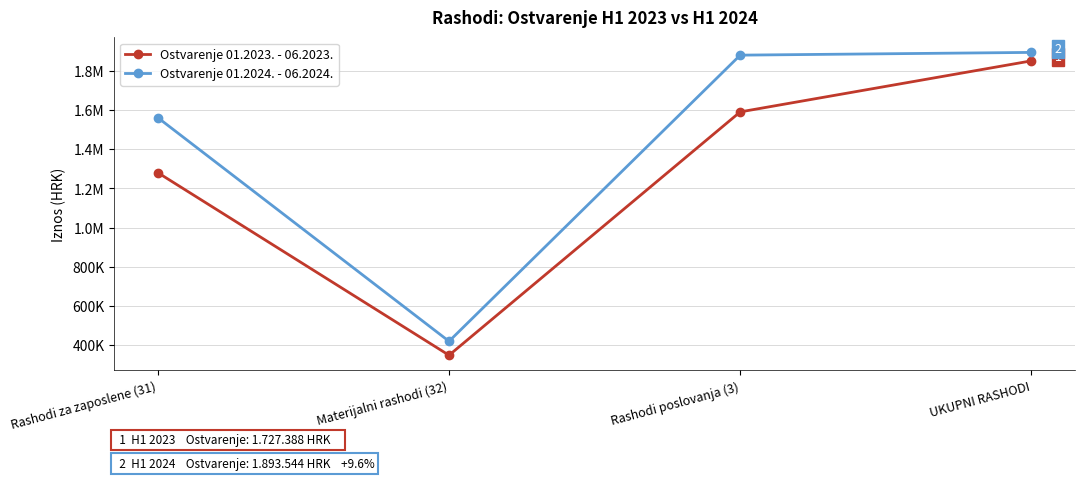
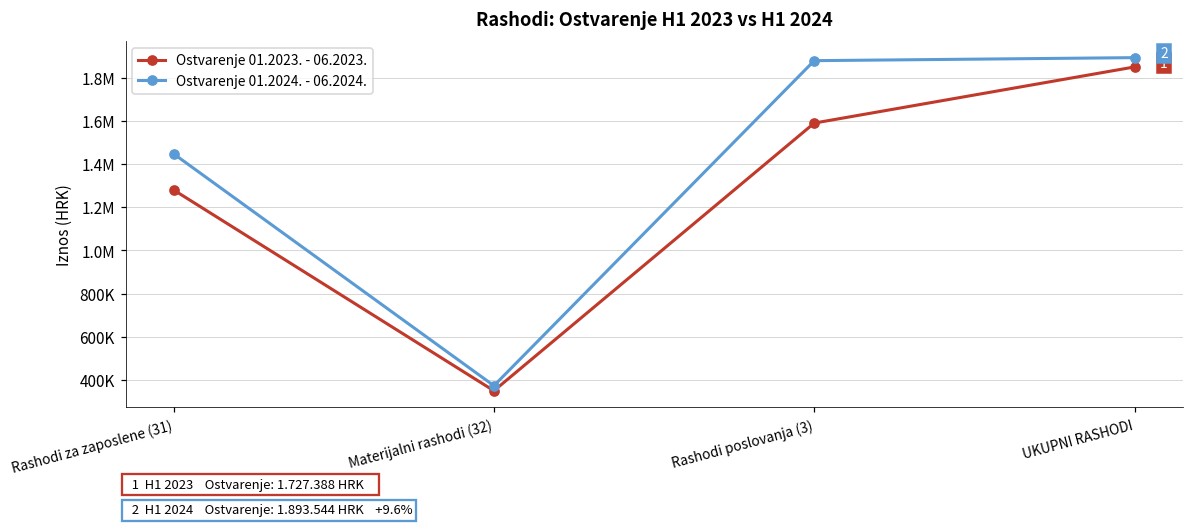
  {
    "Ostvarenje 01.2023. - 06.2023.": {
      "Rashodi za zaposlene (31)": 1280000,
      "Materijalni rashodi (32)": 350000,
      "Rashodi poslovanja (3)": 1590000
    },
    "Ostvarenje 01.2024. - 06.2024.": {
-     "Rashodi za zaposlene (31)": 1560000,
-     "Materijalni rashodi (32)": 420000,
+     "Rashodi za zaposlene (31)": 1450000,
+     "Materijalni rashodi (32)": 370000,
      "Rashodi poslovanja (3)": 1880000
    }
  }
